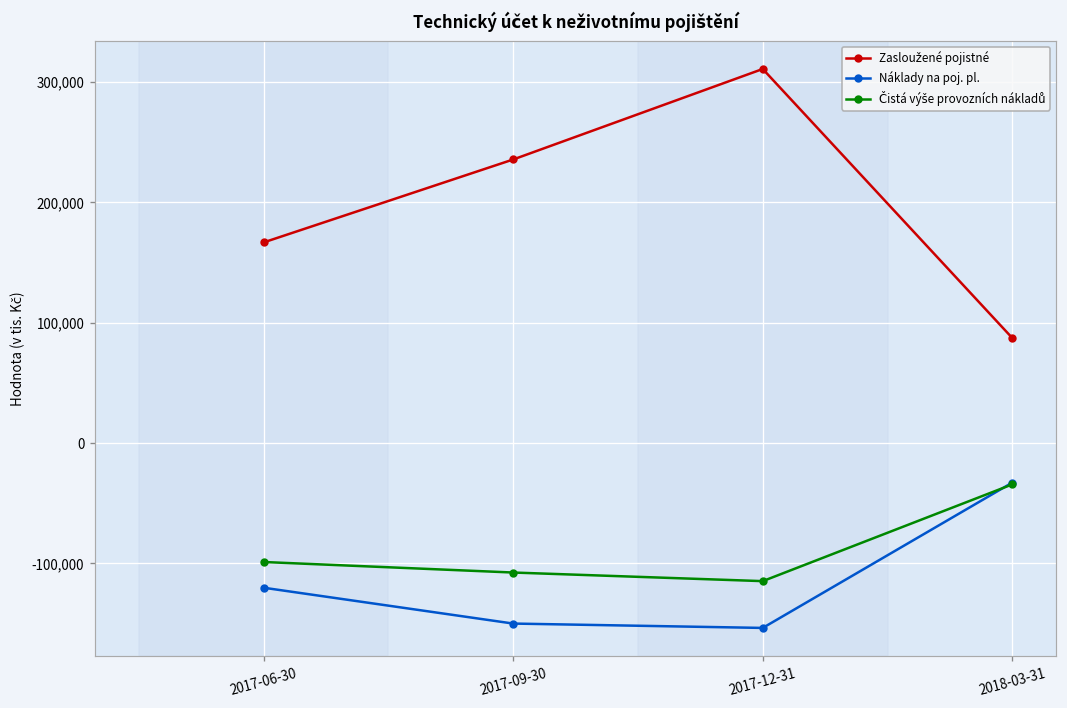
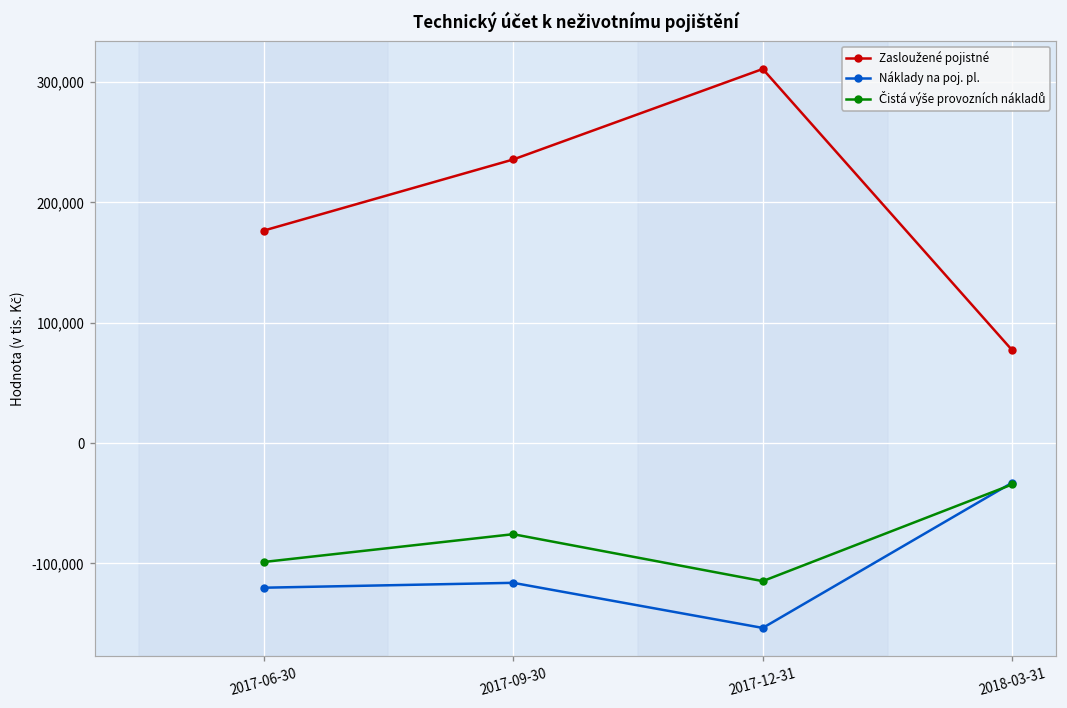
  {
    "Zasloužené pojistné": {
-     "2017-06-30": "167,000",
+     "2017-06-30": "177,000",
      "2017-09-30": "236,000",
      "2017-12-31": "311,000",
-     "2018-03-31": "87,000"
+     "2018-03-31": "77,000"
    },
    "Náklady na poj. pl.": {
      "2017-06-30": "-120,000",
-     "2017-09-30": "-150,000",
+     "2017-09-30": "-116,000",
      "2017-12-31": "-154,000"
    },
    "Čistá výše provozních nákladů": {
      "2017-06-30": "-99,000",
-     "2017-09-30": "-108,000",
+     "2017-09-30": "-76,000",
      "2017-12-31": "-115,000"
    }
  }
